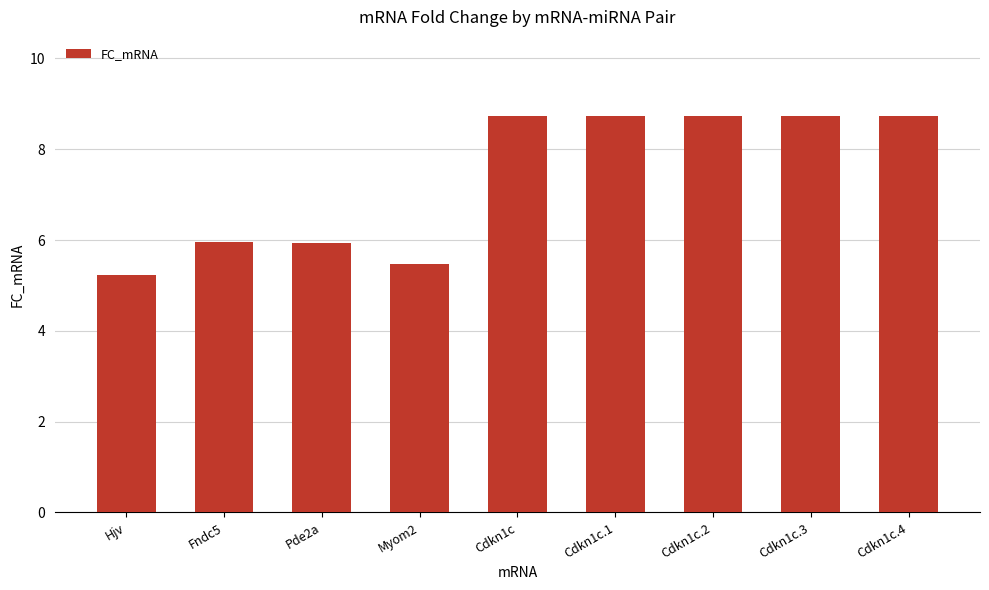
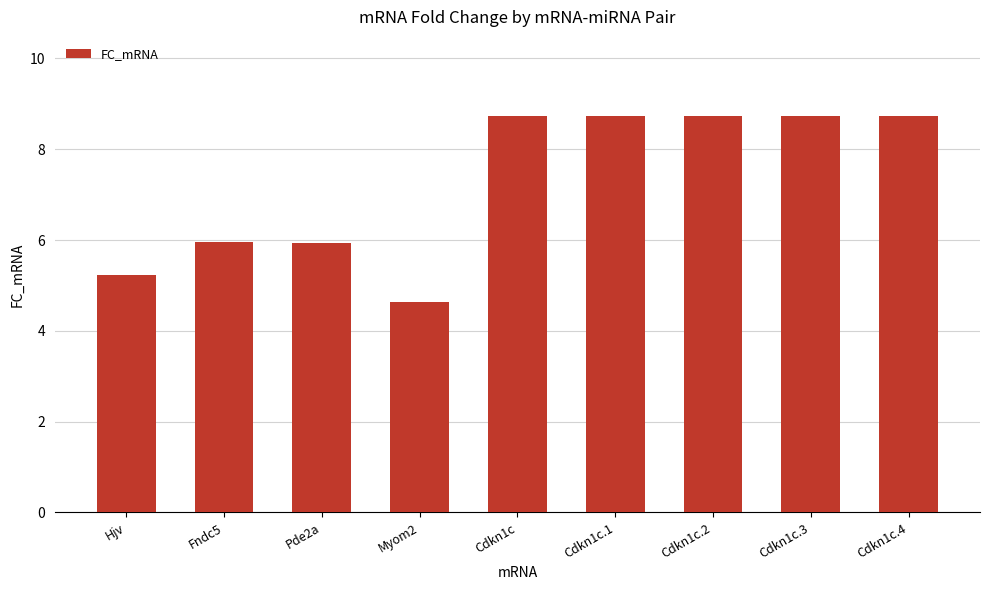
  {
    "Hjv": 5.2,
    "Fndc5": 6.0,
    "Pde2a": 5.9,
-   "Myom2": 5.5,
+   "Myom2": 4.6,
    "Cdkn1c": 8.7,
    "Cdkn1c.1": 8.7,
    "Cdkn1c.2": 8.7,
    "Cdkn1c.3": 8.7,
    "Cdkn1c.4": 8.7
  }
